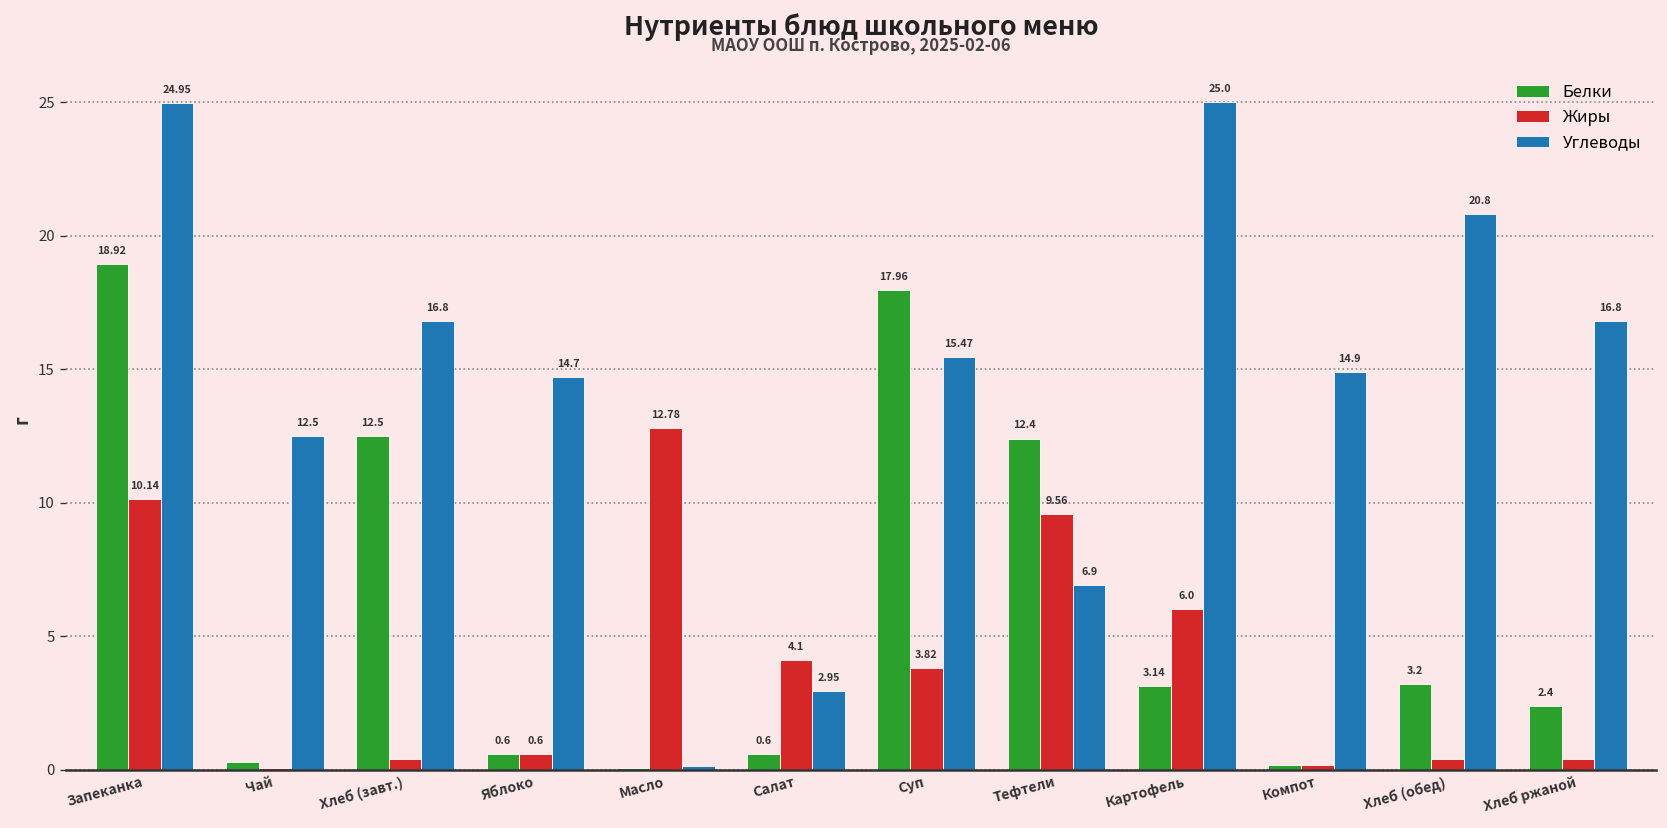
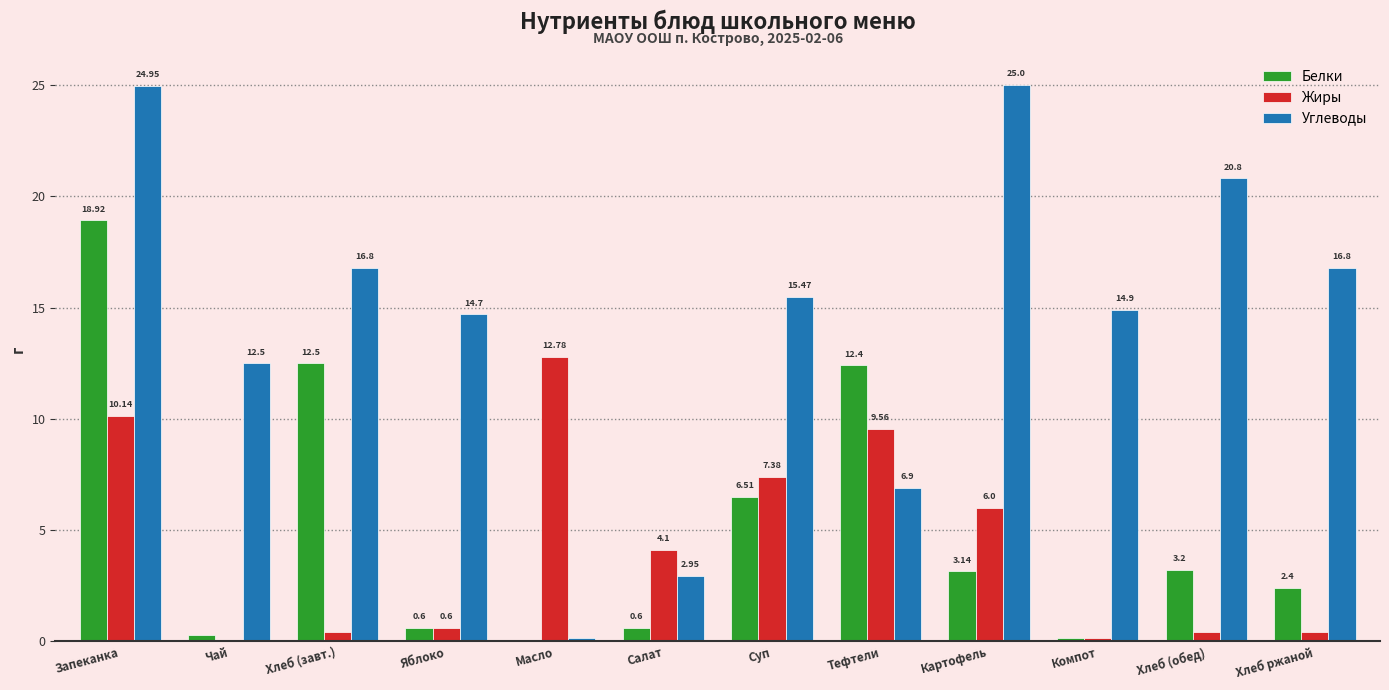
  {
    "Белки": {
      "Запеканка": 18.92,
      "Хлеб (завт.)": 12.5,
      "Яблоко": 0.6,
      "Салат": 0.6,
-     "Суп": 17.96,
+     "Суп": 6.51,
      "Тефтели": 12.4,
      "Картофель": 3.14,
      "Хлеб (обед)": 3.2,
      "Хлеб ржаной": 2.4
    },
    "Жиры": {
      "Запеканка": 10.14,
      "Яблоко": 0.6,
      "Масло": 12.78,
      "Салат": 4.1,
-     "Суп": 3.82,
+     "Суп": 7.38,
      "Тефтели": 9.56,
      "Картофель": 6.0
    },
    "Углеводы": {
      "Запеканка": 24.95,
      "Чай": 12.5,
      "Хлеб (завт.)": 16.8,
      "Яблоко": 14.7,
      "Салат": 2.95,
      "Суп": 15.47,
      "Тефтели": 6.9,
      "Картофель": 25.0,
      "Компот": 14.9,
      "Хлеб (обед)": 20.8,
      "Хлеб ржаной": 16.8
    }
  }
